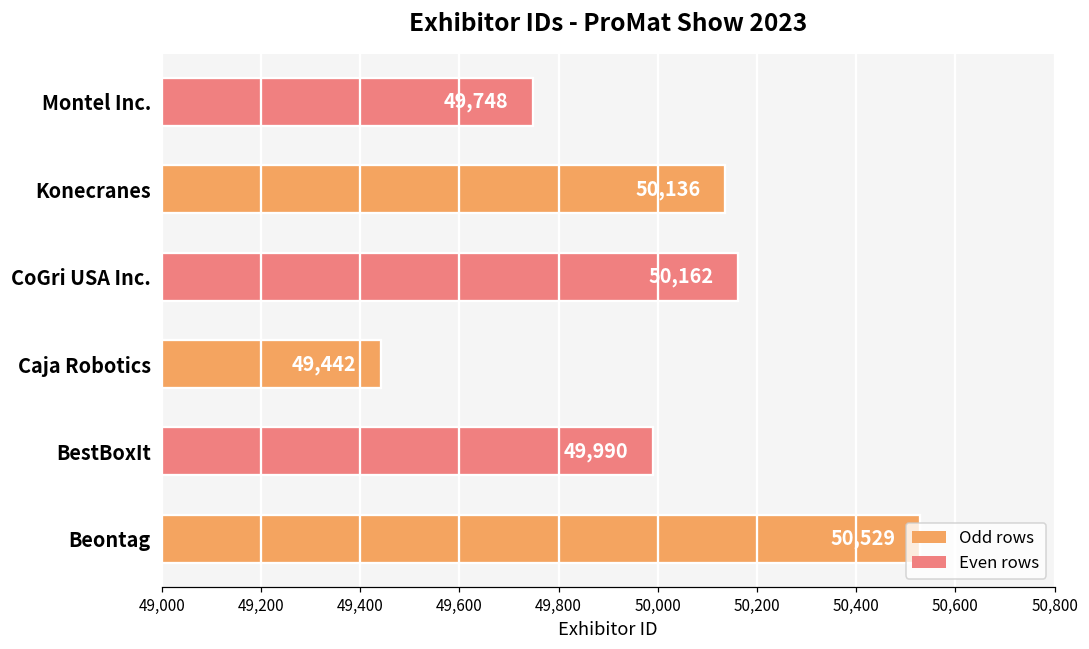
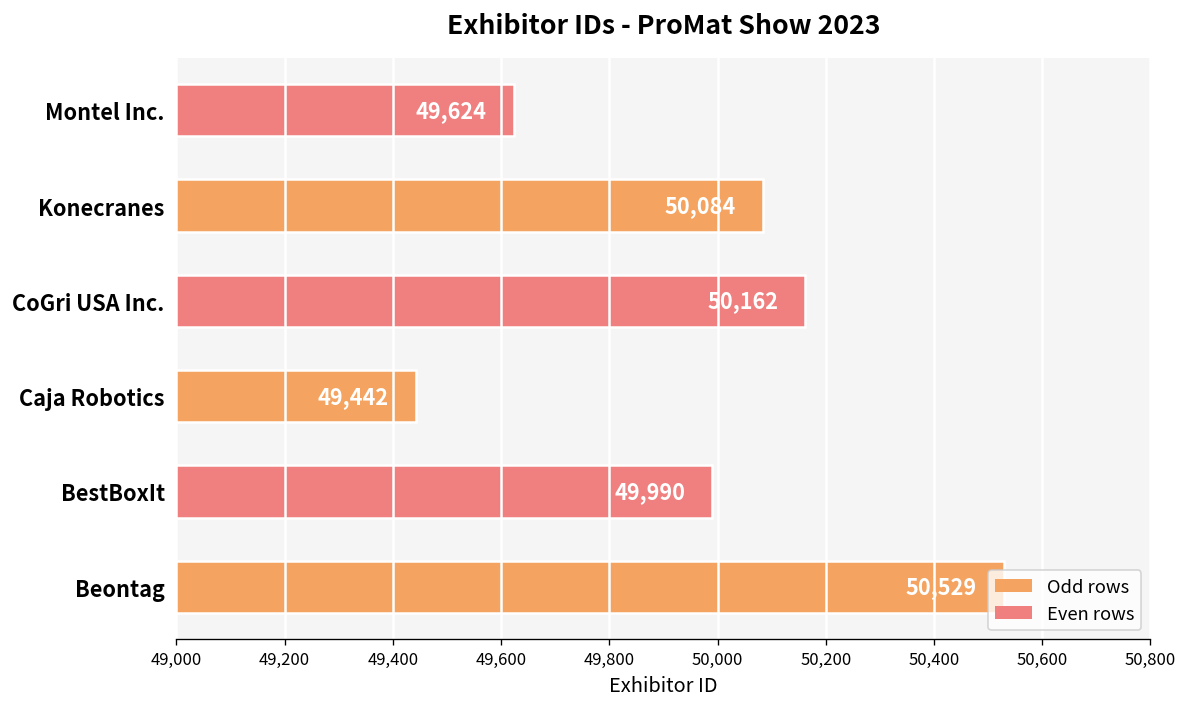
  {
-   "Montel Inc.": "49,748",
-   "Konecranes": "50,136",
+   "Montel Inc.": "49,624",
+   "Konecranes": "50,084",
    "CoGri USA Inc.": "50,162",
    "Caja Robotics": "49,442",
    "BestBoxIt": "49,990"
  }
